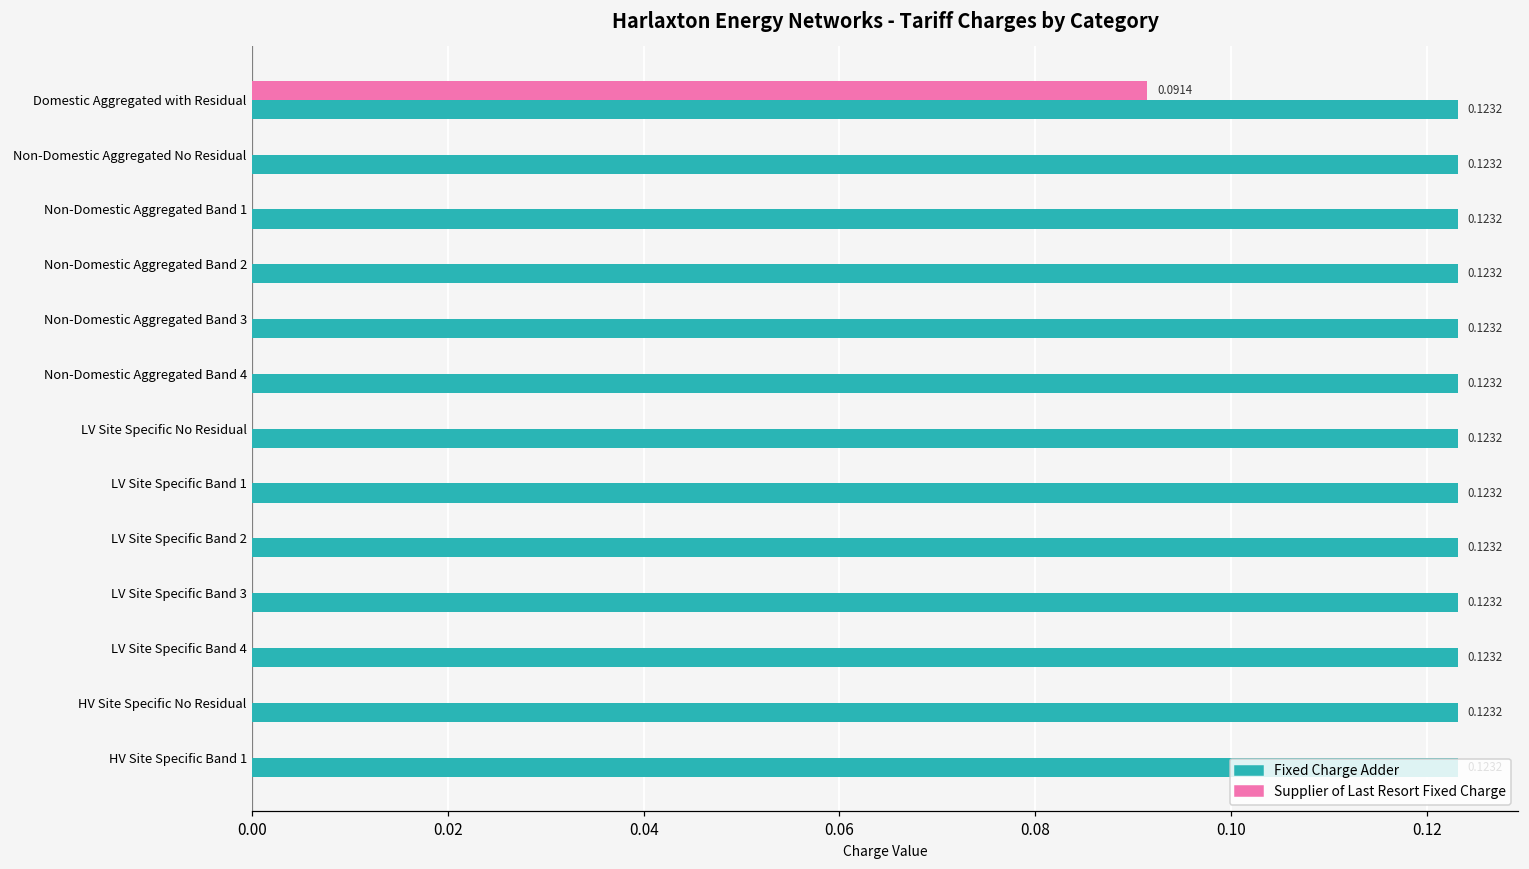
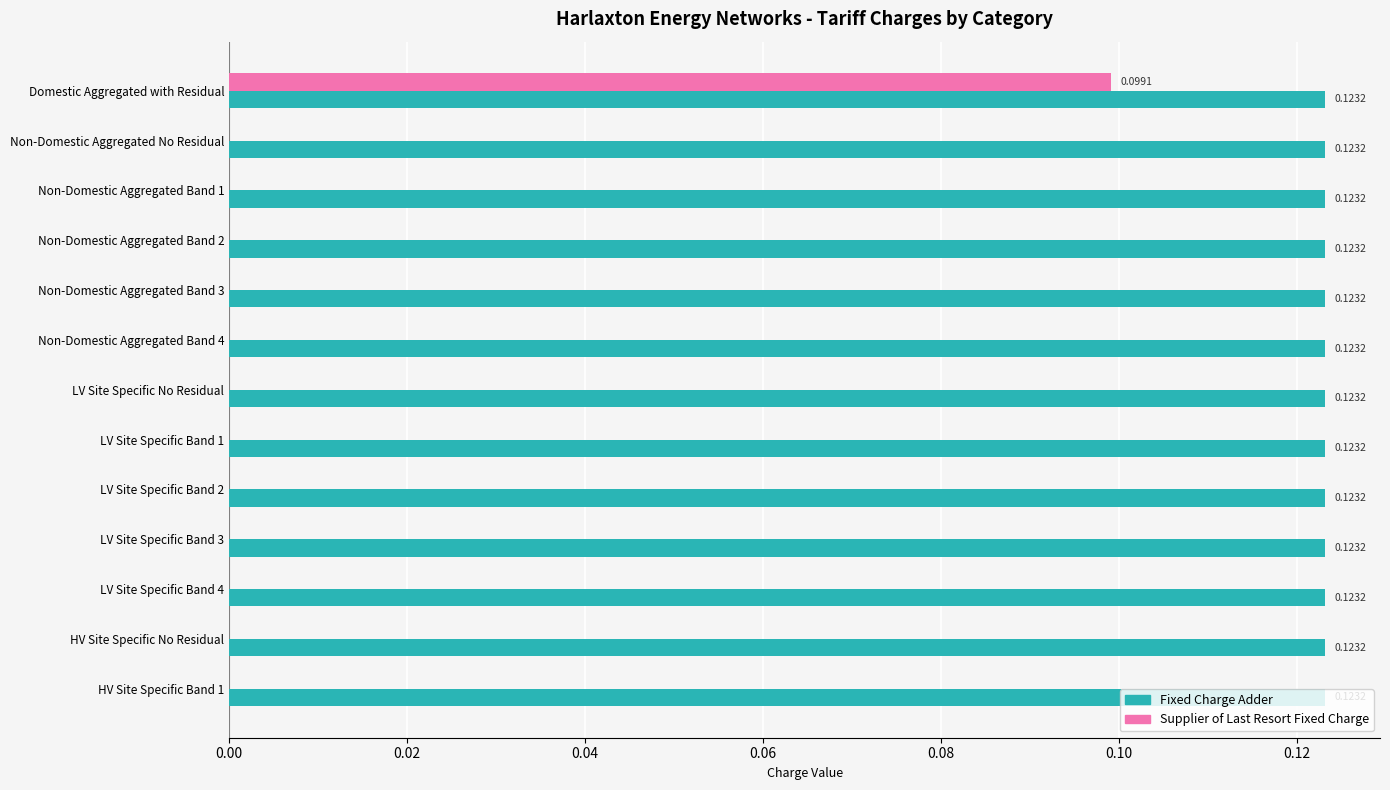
  {
    "Fixed Charge Adder": {
      "Domestic Aggregated with Residual": 0.1232,
      "Non-Domestic Aggregated No Residual": 0.1232,
      "Non-Domestic Aggregated Band 1": 0.1232,
      "Non-Domestic Aggregated Band 2": 0.1232,
      "Non-Domestic Aggregated Band 3": 0.1232,
      "Non-Domestic Aggregated Band 4": 0.1232,
      "LV Site Specific No Residual": 0.1232,
      "LV Site Specific Band 1": 0.1232,
      "LV Site Specific Band 2": 0.1232,
      "LV Site Specific Band 3": 0.1232,
      "LV Site Specific Band 4": 0.1232,
      "HV Site Specific No Residual": 0.1232
    },
    "Supplier of Last Resort Fixed Charge": {
-     "Domestic Aggregated with Residual": 0.0914
+     "Domestic Aggregated with Residual": 0.0991
    }
  }
